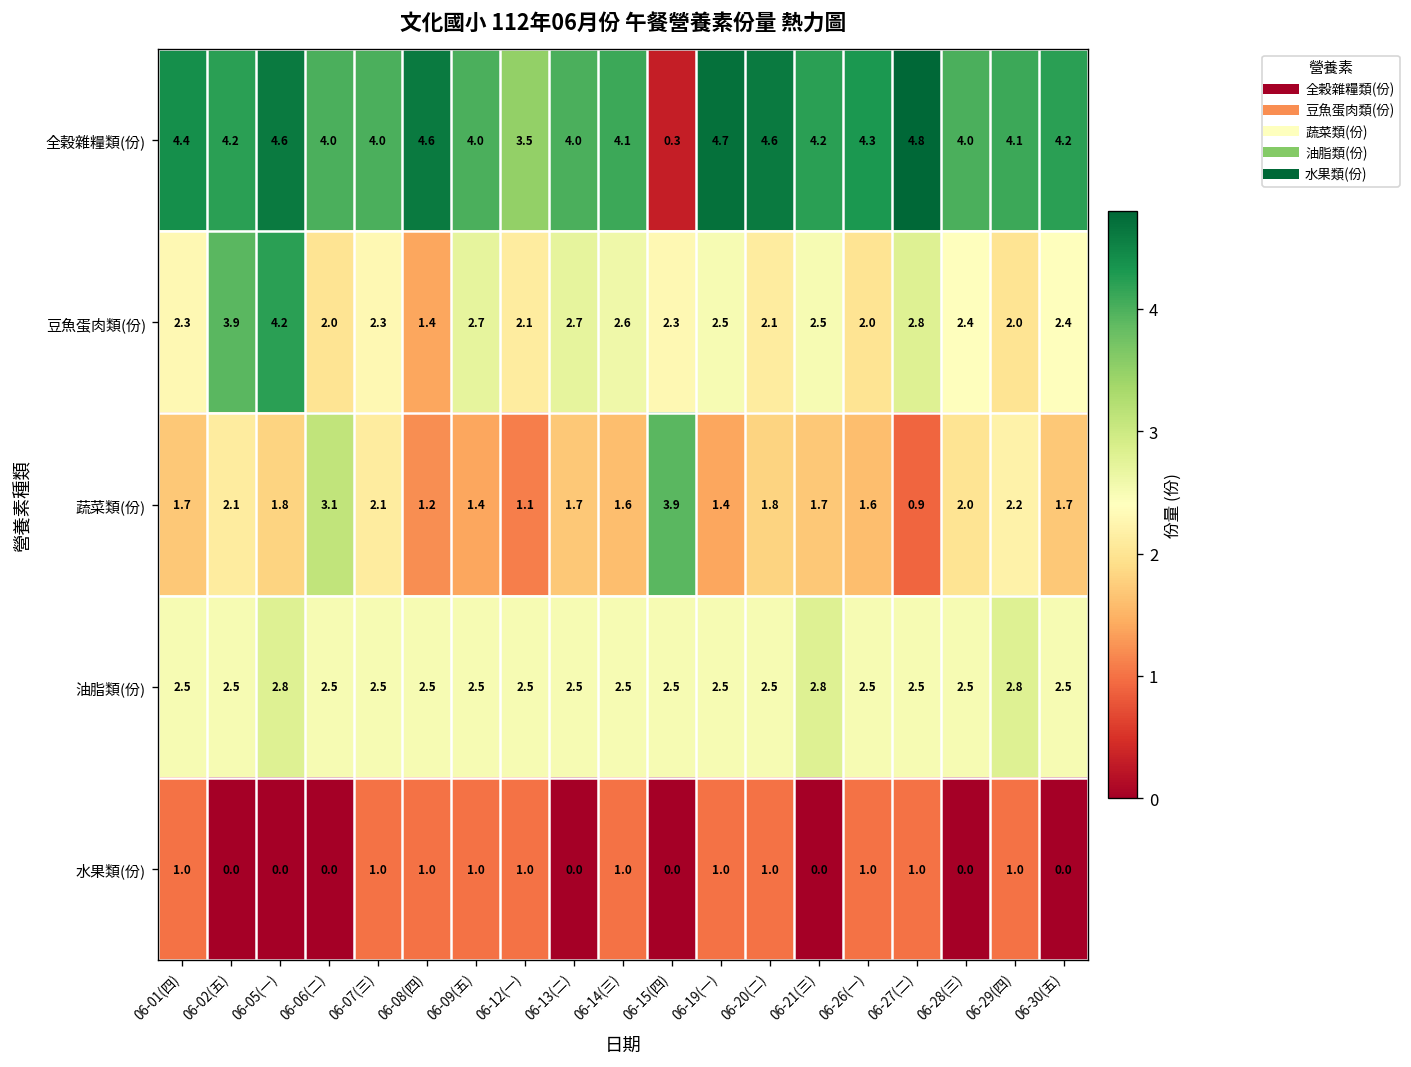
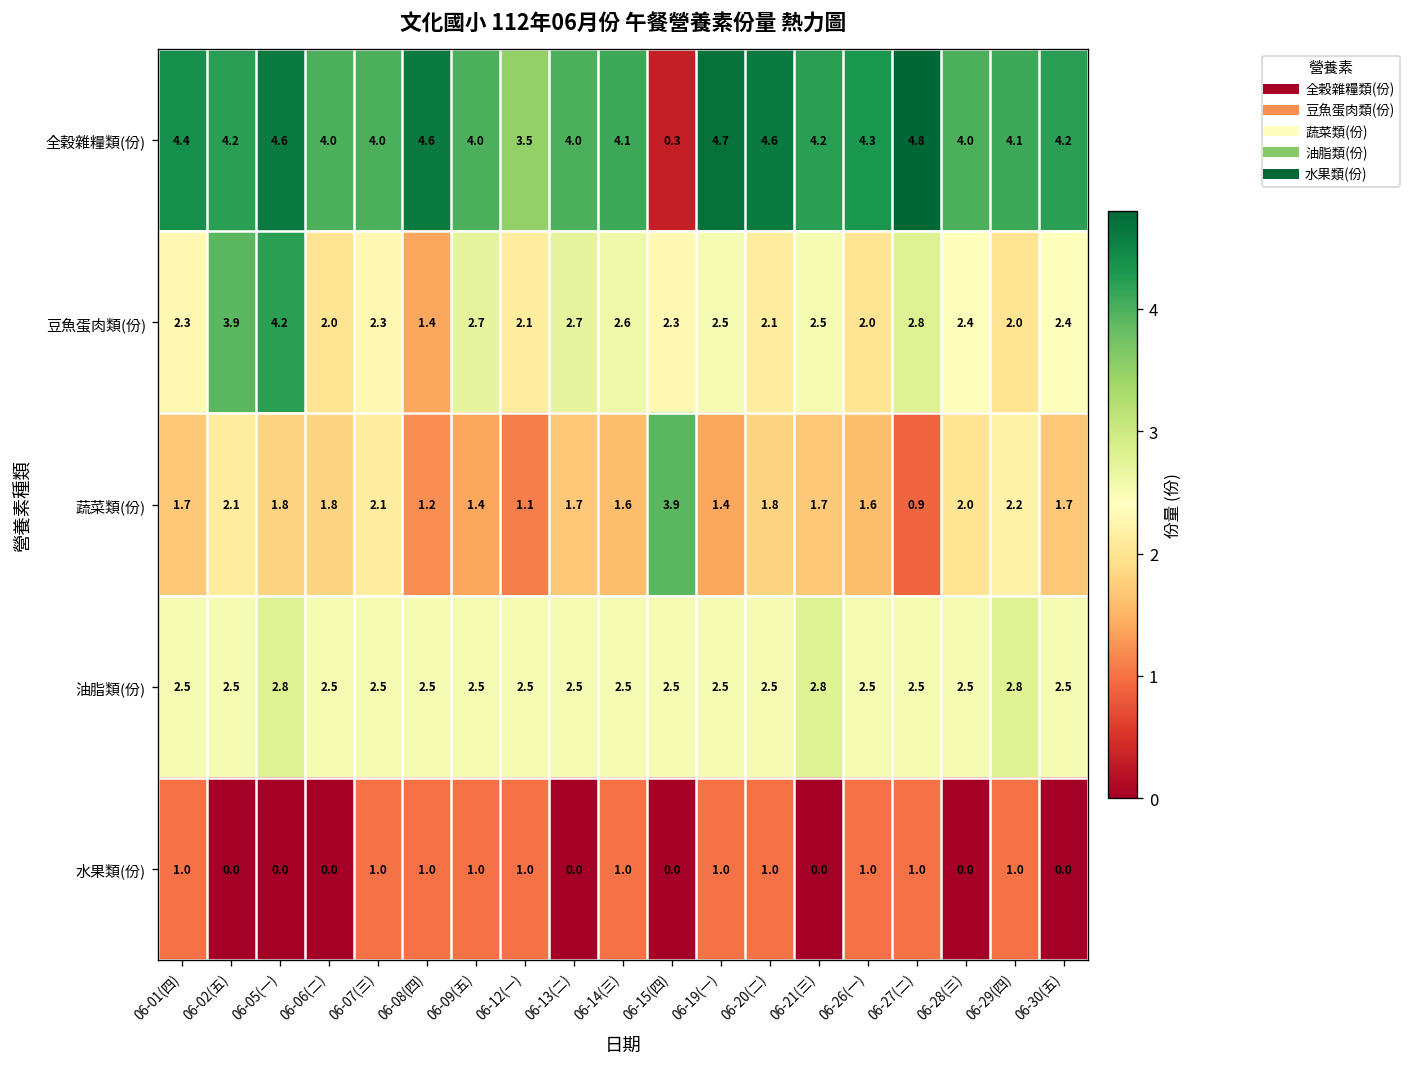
  {
    "全穀雜糧類(份)": {
      "06-01(四)": 4.4,
      "06-02(五)": 4.2,
      "06-05(一)": 4.6,
      "06-06(二)": 4.0,
      "06-07(三)": 4.0,
      "06-08(四)": 4.6,
      "06-09(五)": 4.0,
      "06-12(一)": 3.5,
      "06-13(二)": 4.0,
      "06-14(三)": 4.1,
      "06-15(四)": 0.3,
      "06-19(一)": 4.7,
      "06-20(二)": 4.6,
      "06-21(三)": 4.2,
      "06-26(一)": 4.3,
      "06-27(二)": 4.8,
      "06-28(三)": 4.0,
      "06-29(四)": 4.1,
      "06-30(五)": 4.2
    },
    "豆魚蛋肉類(份)": {
      "06-01(四)": 2.3,
      "06-02(五)": 3.9,
      "06-05(一)": 4.2,
      "06-06(二)": 2.0,
      "06-07(三)": 2.3,
      "06-08(四)": 1.4,
      "06-09(五)": 2.7,
      "06-12(一)": 2.1,
      "06-13(二)": 2.7,
      "06-14(三)": 2.6,
      "06-15(四)": 2.3,
      "06-19(一)": 2.5,
      "06-20(二)": 2.1,
      "06-21(三)": 2.5,
      "06-26(一)": 2.0,
      "06-27(二)": 2.8,
      "06-28(三)": 2.4,
      "06-29(四)": 2.0,
      "06-30(五)": 2.4
    },
    "蔬菜類(份)": {
      "06-01(四)": 1.7,
      "06-02(五)": 2.1,
      "06-05(一)": 1.8,
-     "06-06(二)": 3.1,
+     "06-06(二)": 1.8,
      "06-07(三)": 2.1,
      "06-08(四)": 1.2,
      "06-09(五)": 1.4,
      "06-12(一)": 1.1,
      "06-13(二)": 1.7,
      "06-14(三)": 1.6,
      "06-15(四)": 3.9,
      "06-19(一)": 1.4,
      "06-20(二)": 1.8,
      "06-21(三)": 1.7,
      "06-26(一)": 1.6,
      "06-27(二)": 0.9,
      "06-28(三)": 2.0,
      "06-29(四)": 2.2,
      "06-30(五)": 1.7
    },
    "油脂類(份)": {
      "06-01(四)": 2.5,
      "06-02(五)": 2.5,
      "06-05(一)": 2.8,
      "06-06(二)": 2.5,
      "06-07(三)": 2.5,
      "06-08(四)": 2.5,
      "06-09(五)": 2.5,
      "06-12(一)": 2.5,
      "06-13(二)": 2.5,
      "06-14(三)": 2.5,
      "06-15(四)": 2.5,
      "06-19(一)": 2.5,
      "06-20(二)": 2.5,
      "06-21(三)": 2.8,
      "06-26(一)": 2.5,
      "06-27(二)": 2.5,
      "06-28(三)": 2.5,
      "06-29(四)": 2.8,
      "06-30(五)": 2.5
    },
    "水果類(份)": {
      "06-01(四)": 1.0,
      "06-02(五)": 0.0,
      "06-05(一)": 0.0,
      "06-06(二)": 0.0,
      "06-07(三)": 1.0,
      "06-08(四)": 1.0,
      "06-09(五)": 1.0,
      "06-12(一)": 1.0,
      "06-13(二)": 0.0,
      "06-14(三)": 1.0,
      "06-15(四)": 0.0,
      "06-19(一)": 1.0,
      "06-20(二)": 1.0,
      "06-21(三)": 0.0,
      "06-26(一)": 1.0,
      "06-27(二)": 1.0,
      "06-28(三)": 0.0,
      "06-29(四)": 1.0,
      "06-30(五)": 0.0
    }
  }
